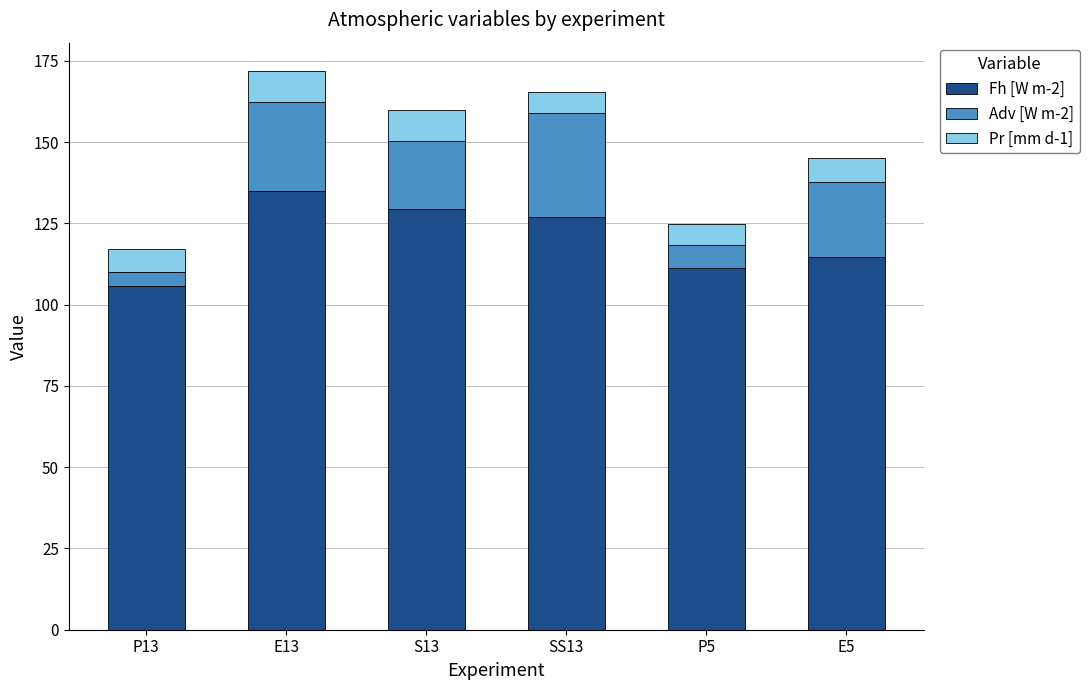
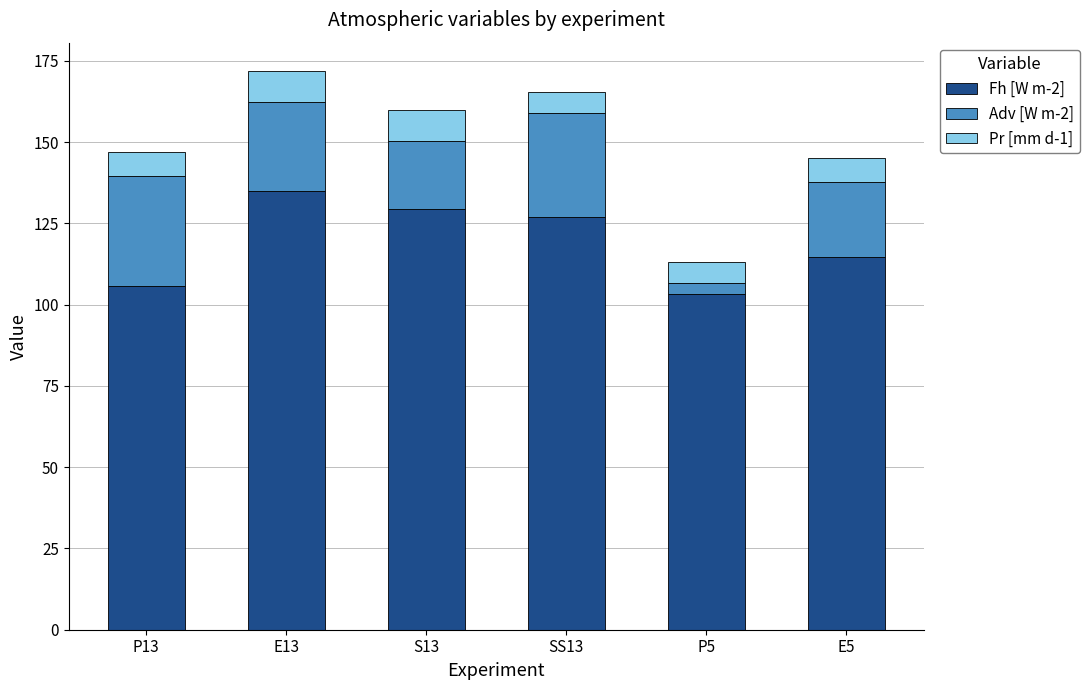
  {
    "Fh [W m-2]": {
      "P13": 106,
      "E13": 135,
      "S13": 129,
      "SS13": 127,
-     "P5": 111,
+     "P5": 103,
      "E5": 115
    },
    "Adv [W m-2]": {
-     "P13": 4,
+     "P13": 34,
      "E13": 27,
      "S13": 21,
      "SS13": 32,
-     "P5": 7,
+     "P5": 3,
      "E5": 23
    },
    "Pr [mm d-1]": {
      "P13": 7,
      "E13": 10,
      "S13": 10,
      "SS13": 7,
      "P5": 7,
      "E5": 8
    }
  }
